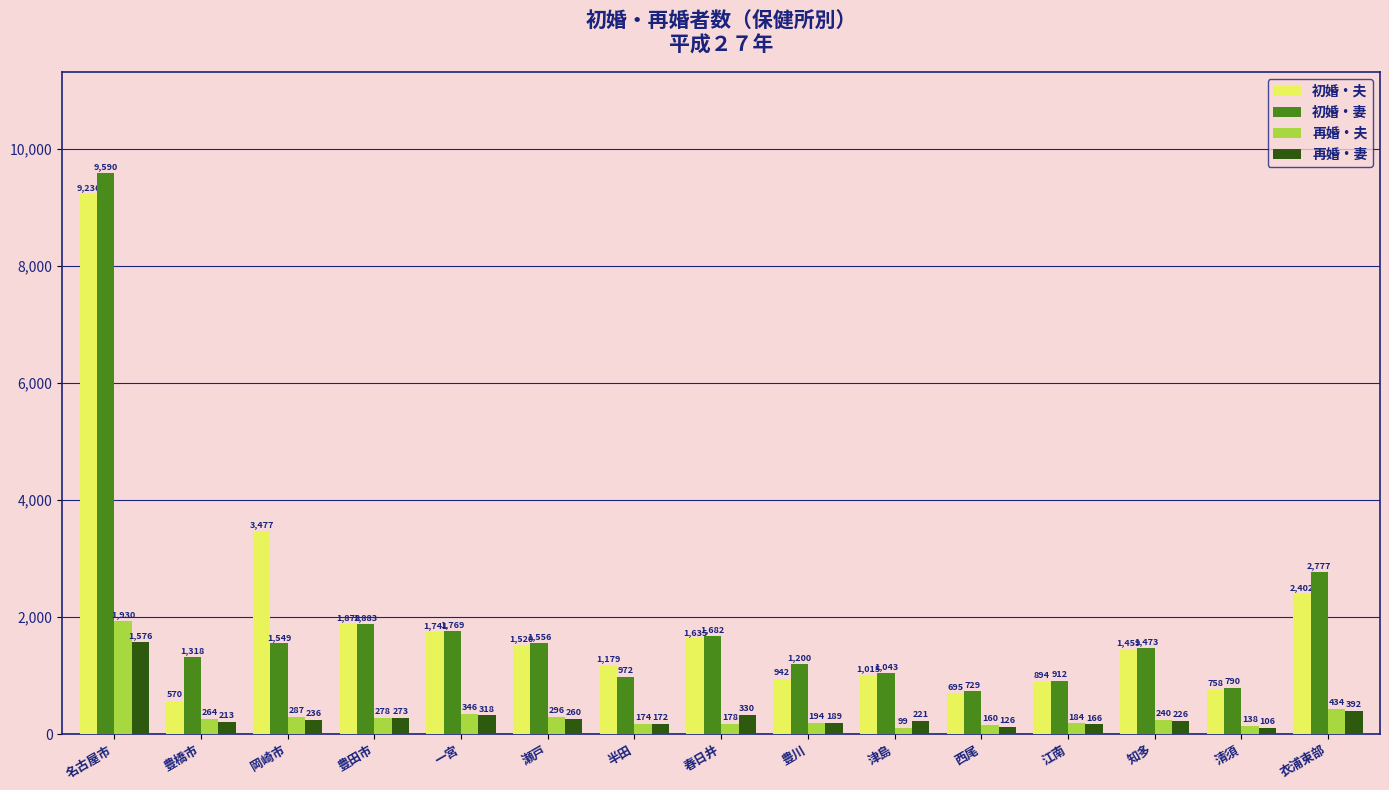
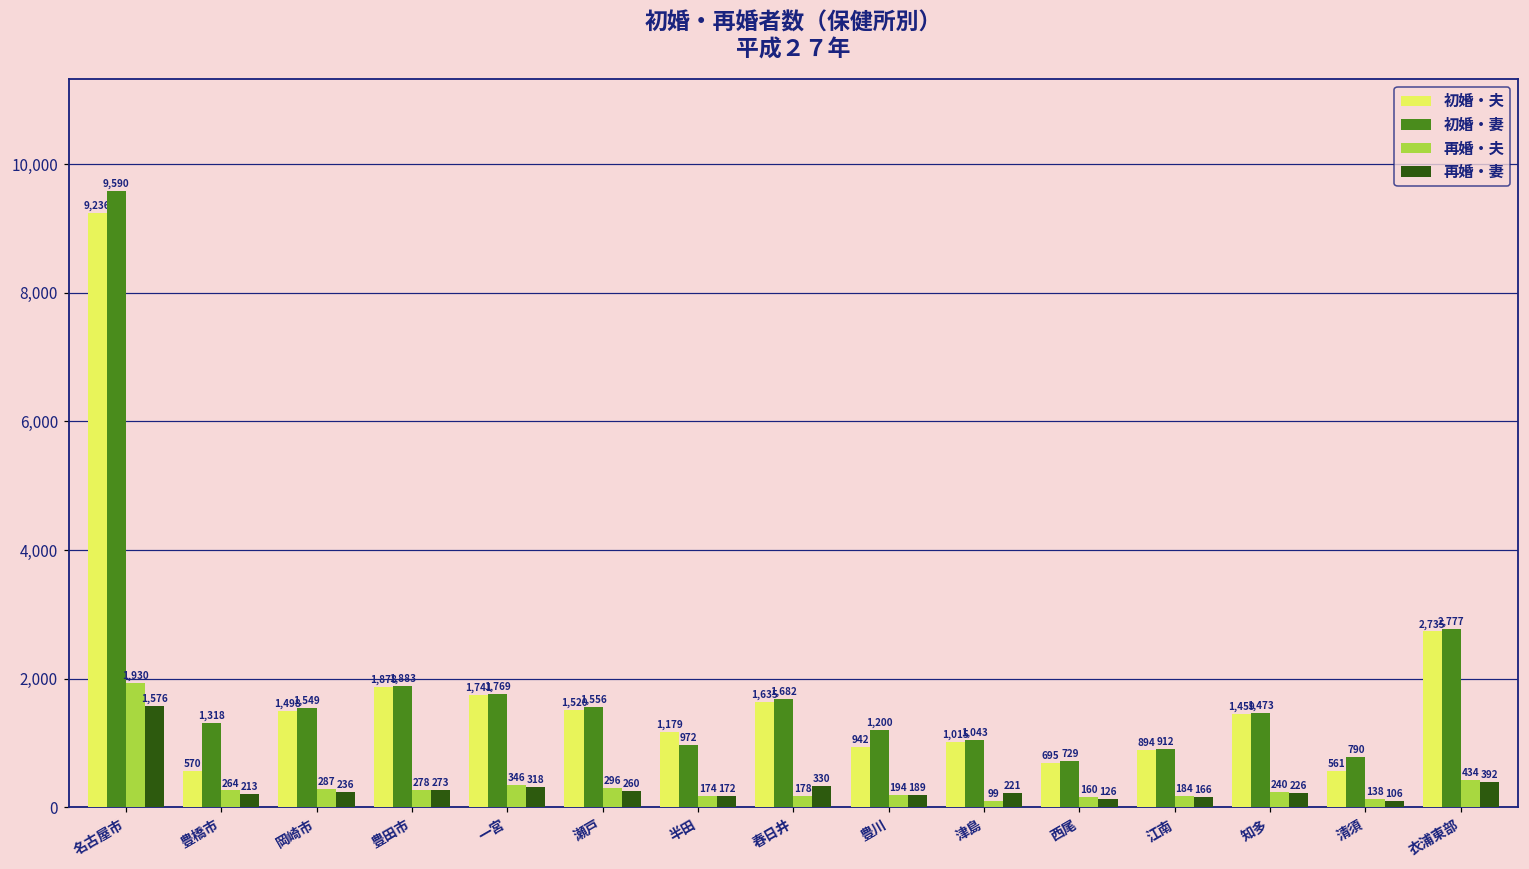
  {
    "初婚・夫": {
      "名古屋市": "9,236",
      "豊橋市": "570",
-     "岡崎市": "3,477",
+     "岡崎市": "1,498",
      "半田": "1,179",
      "豊川": "942",
      "西尾": "695",
      "江南": "894",
-     "清須": "758",
-     "衣浦東部": "2,402"
+     "清須": "561",
+     "衣浦東部": "2,735"
    },
    "再婚・夫": {
      "名古屋市": "1,930",
      "豊橋市": "264",
      "岡崎市": "287",
      "豊田市": "278",
      "一宮": "346",
      "瀬戸": "296",
      "半田": "174",
      "春日井": "178",
      "豊川": "194",
      "津島": "99",
      "西尾": "160",
      "江南": "184",
      "知多": "240",
      "清須": "138",
      "衣浦東部": "434"
    }
  }
